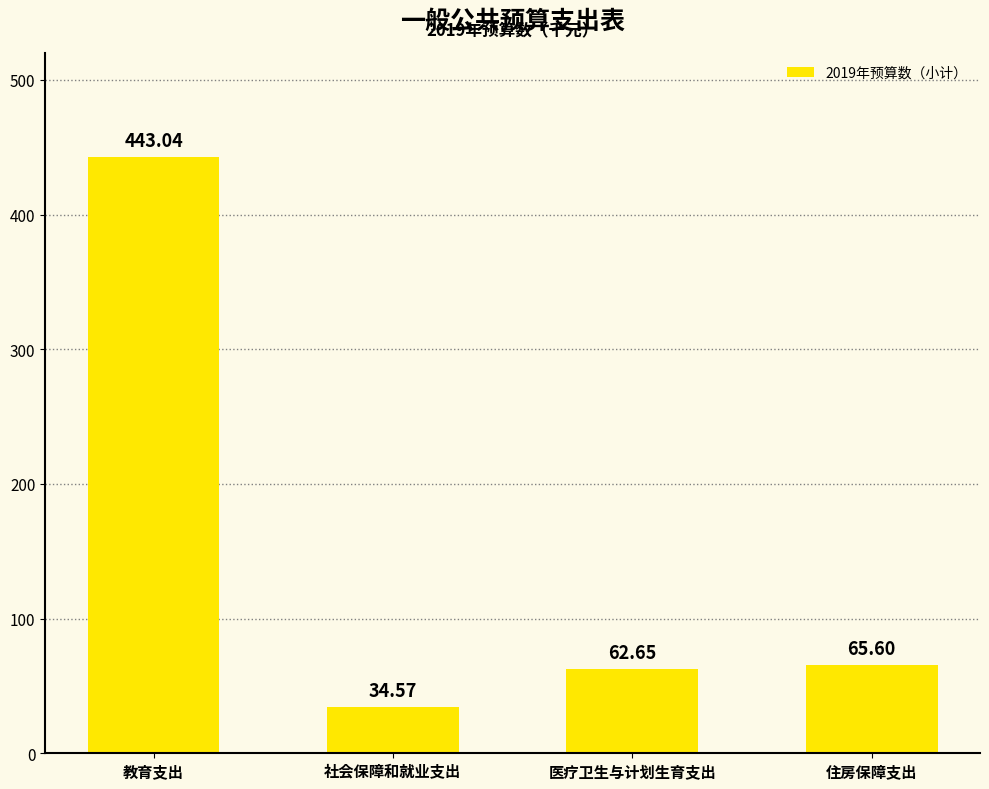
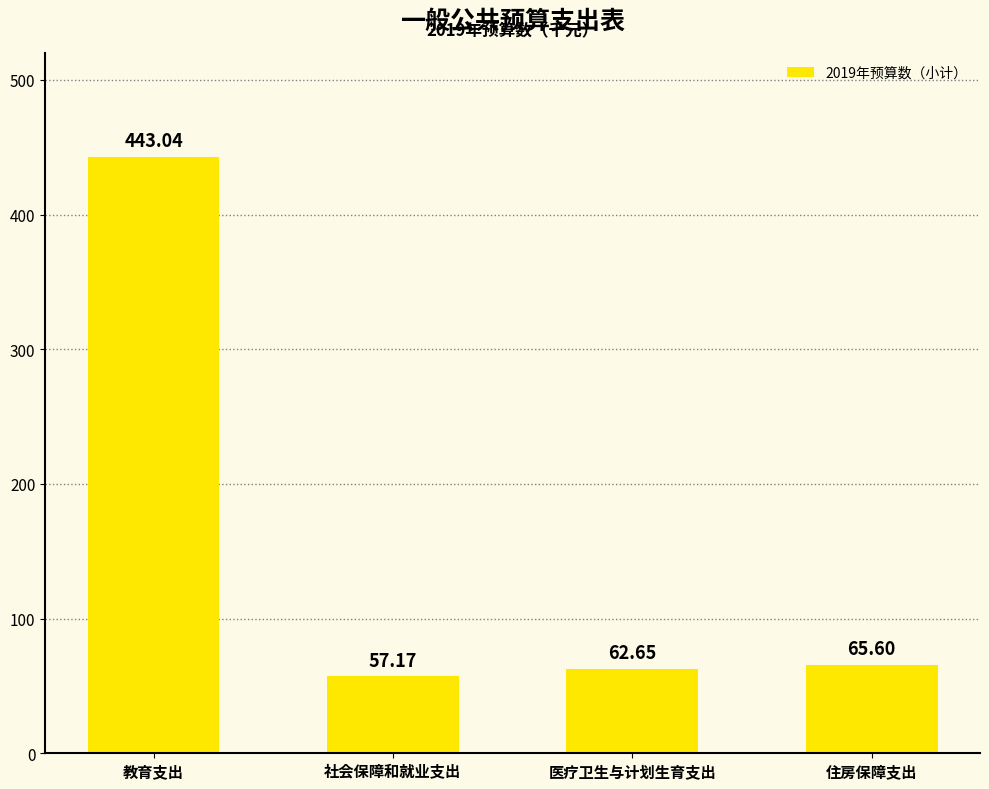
  {
    "教育支出": 443.04,
-   "社会保障和就业支出": 34.57,
+   "社会保障和就业支出": 57.17,
    "医疗卫生与计划生育支出": 62.65,
    "住房保障支出": 65.60
  }
